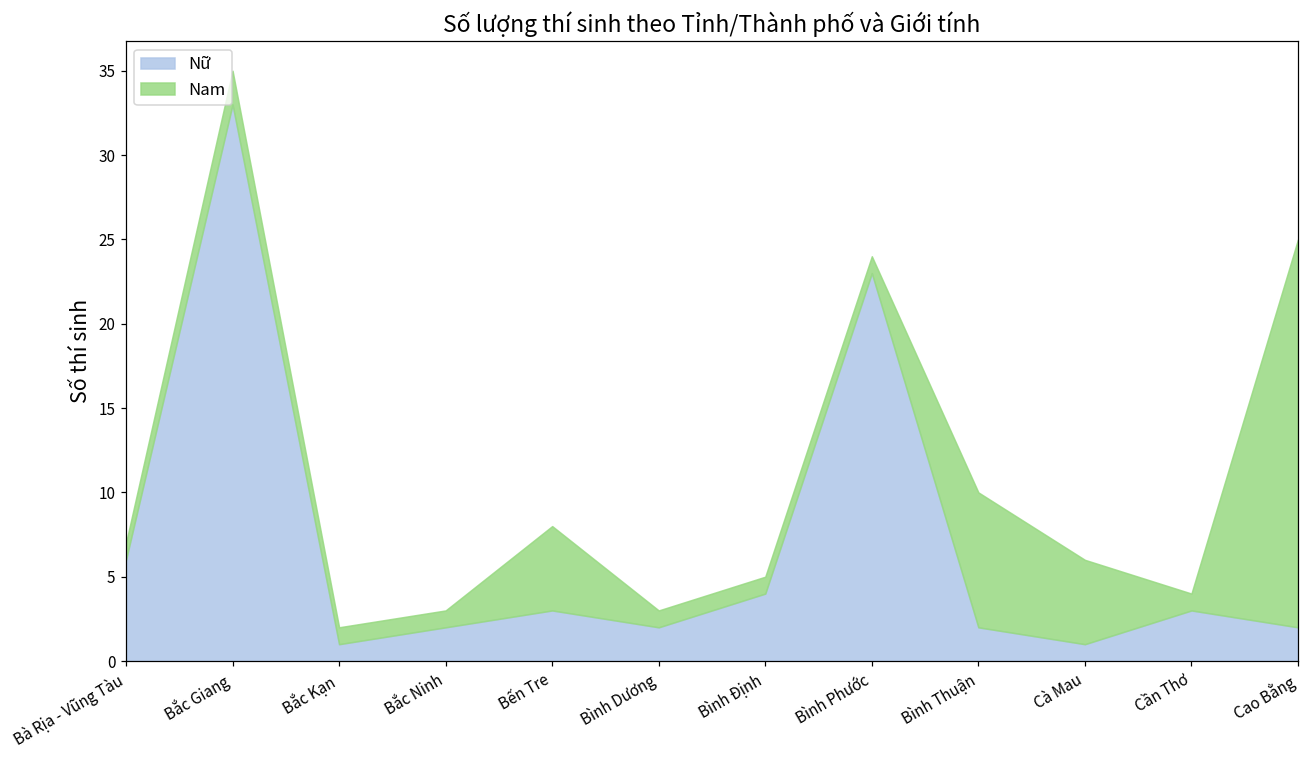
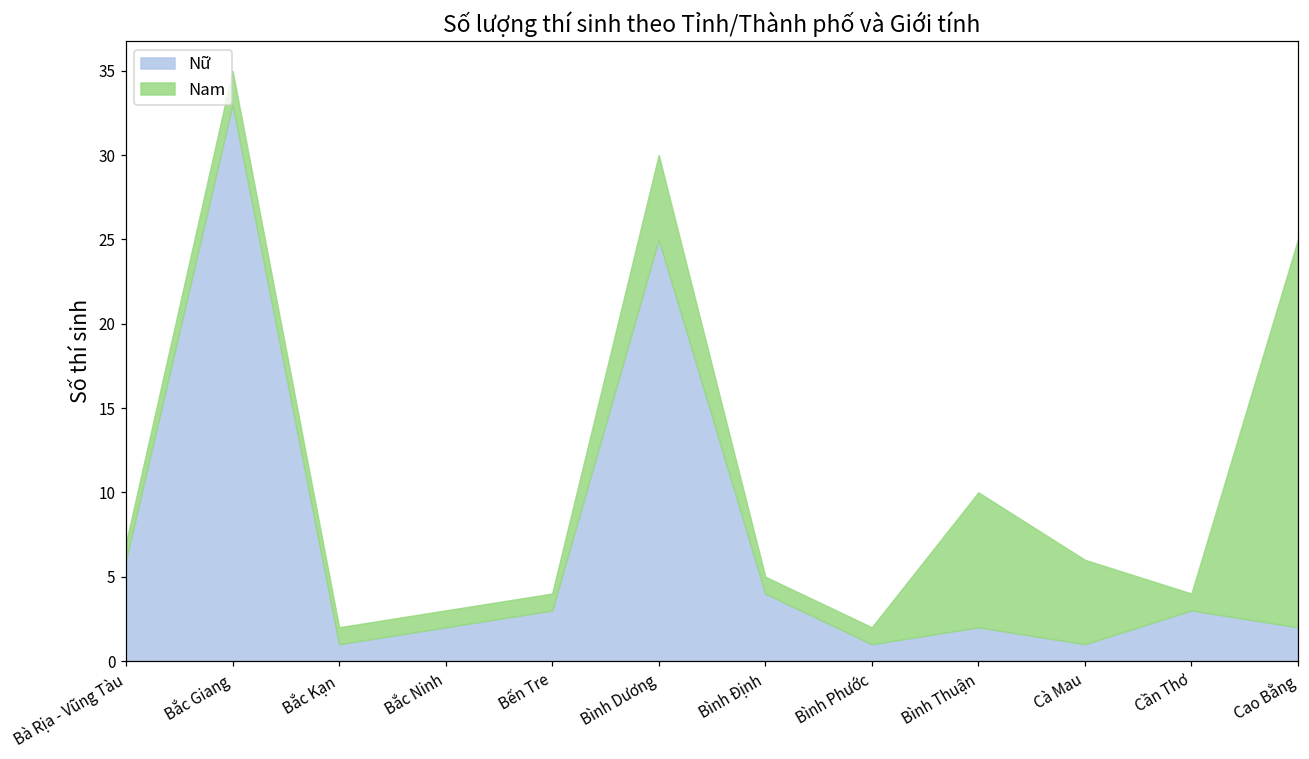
  {
    "Nữ": {
      "Bà Rịa - Vũng Tàu": 6,
      "Bắc Giang": 33,
      "Bắc Kạn": 1,
      "Bắc Ninh": 2,
      "Bến Tre": 3,
-     "Bình Dương": 2,
+     "Bình Dương": 25,
      "Bình Định": 4,
-     "Bình Phước": 23,
+     "Bình Phước": 1,
      "Bình Thuận": 2,
      "Cà Mau": 1,
      "Cần Thơ": 3,
      "Cao Bằng": 2
    },
    "Nam": {
      "Bà Rịa - Vũng Tàu": 1,
      "Bắc Giang": 2,
      "Bắc Kạn": 1,
      "Bắc Ninh": 1,
-     "Bến Tre": 5,
-     "Bình Dương": 1,
+     "Bến Tre": 1,
+     "Bình Dương": 5,
      "Bình Định": 1,
      "Bình Phước": 1,
      "Bình Thuận": 8,
      "Cà Mau": 5,
      "Cần Thơ": 1,
      "Cao Bằng": 23
    }
  }
